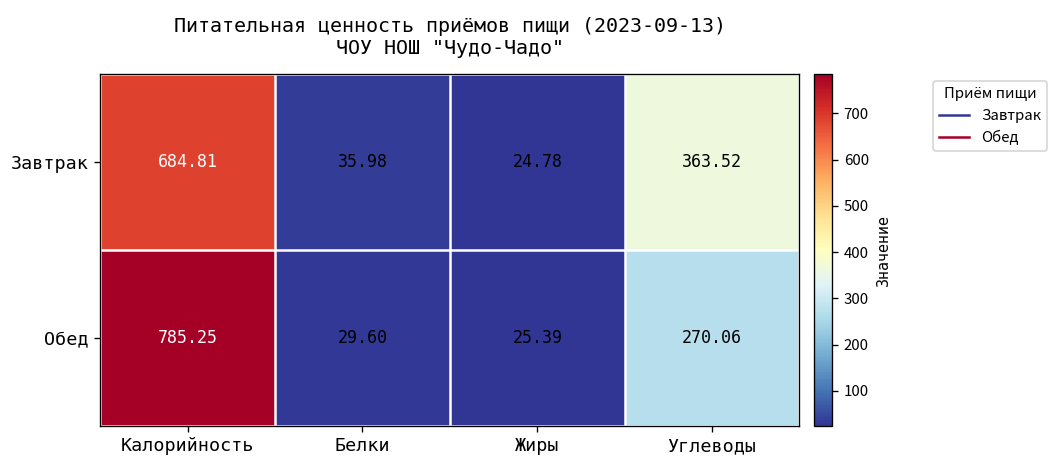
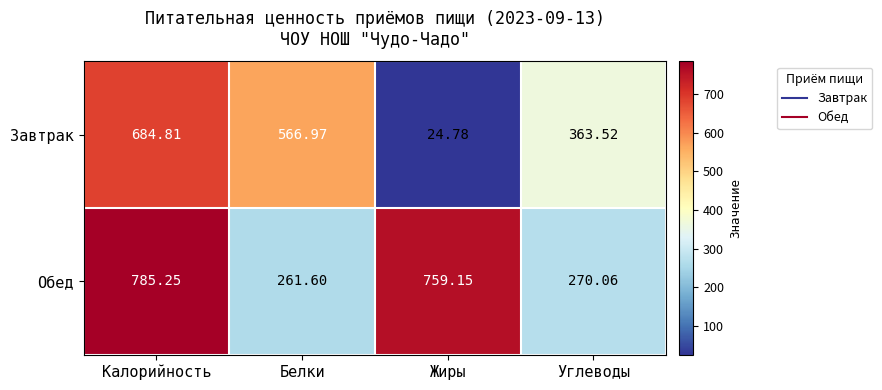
  {
    "Завтрак": {
      "Калорийность": 684.81,
-     "Белки": 35.98,
+     "Белки": 566.97,
      "Жиры": 24.78,
      "Углеводы": 363.52
    },
    "Обед": {
      "Калорийность": 785.25,
-     "Белки": 29.60,
-     "Жиры": 25.39,
+     "Белки": 261.60,
+     "Жиры": 759.15,
      "Углеводы": 270.06
    }
  }
